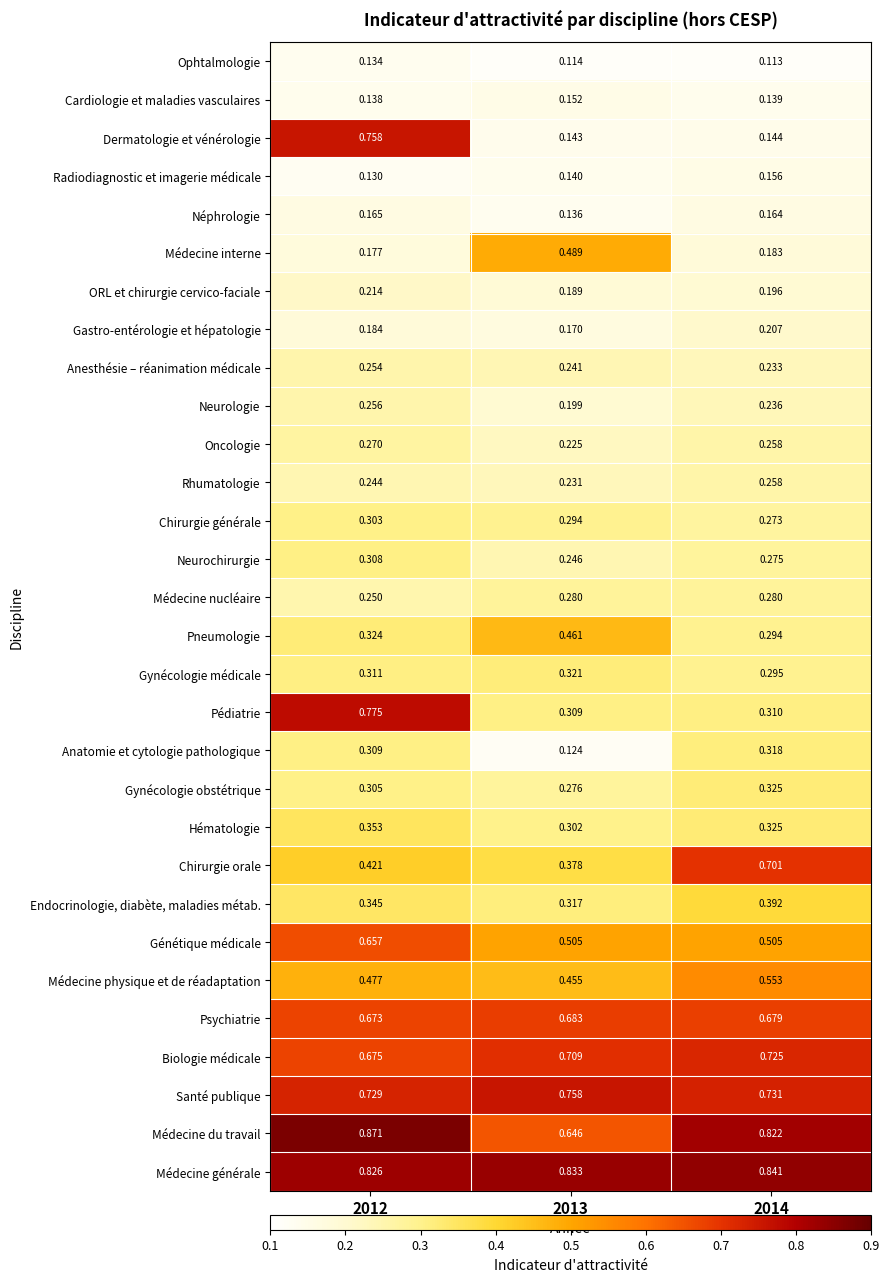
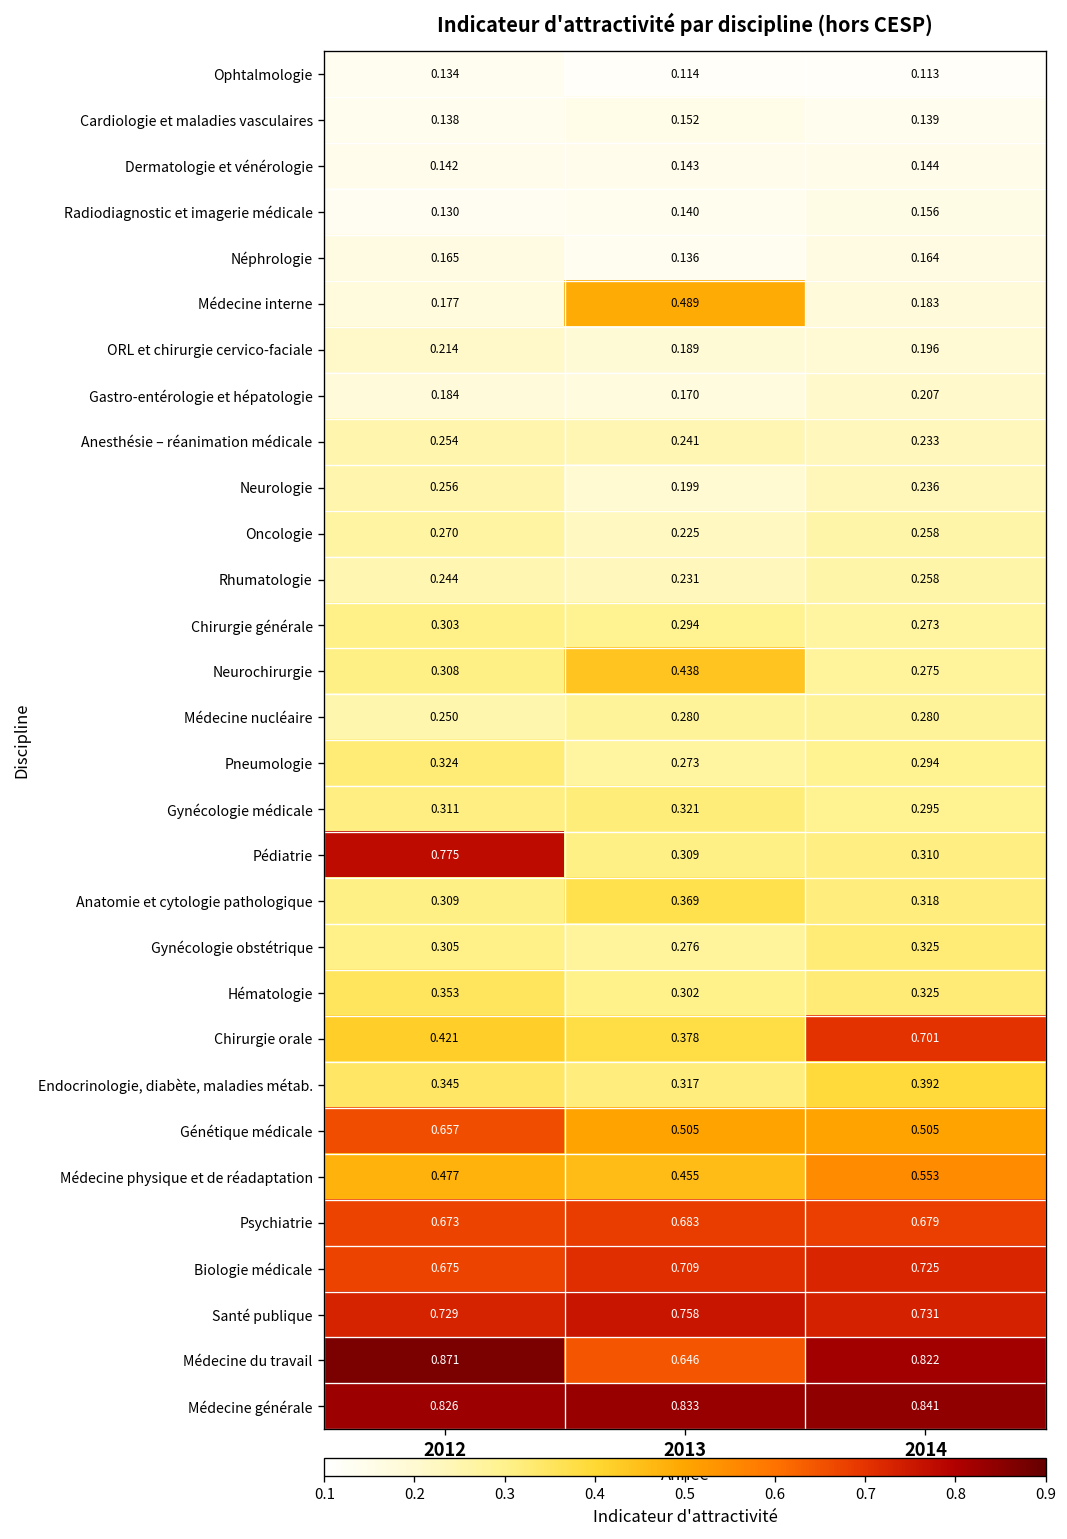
  {
    "Ophtalmologie": {
      "2012": 0.134,
      "2013": 0.114,
      "2014": 0.113
    },
    "Cardiologie et maladies vasculaires": {
      "2012": 0.138,
      "2013": 0.152,
      "2014": 0.139
    },
    "Dermatologie et vénérologie": {
-     "2012": 0.758,
+     "2012": 0.142,
      "2013": 0.143,
      "2014": 0.144
    },
    "Radiodiagnostic et imagerie médicale": {
      "2012": 0.130,
      "2013": 0.140,
      "2014": 0.156
    },
    "Néphrologie": {
      "2012": 0.165,
      "2013": 0.136,
      "2014": 0.164
    },
    "Médecine interne": {
      "2012": 0.177,
      "2013": 0.489,
      "2014": 0.183
    },
    "ORL et chirurgie cervico-faciale": {
      "2012": 0.214,
      "2013": 0.189,
      "2014": 0.196
    },
    "Gastro-entérologie et hépatologie": {
      "2012": 0.184,
      "2013": 0.170,
      "2014": 0.207
    },
    "Anesthésie – réanimation médicale": {
      "2012": 0.254,
      "2013": 0.241,
      "2014": 0.233
    },
    "Neurologie": {
      "2012": 0.256,
      "2013": 0.199,
      "2014": 0.236
    },
    "Oncologie": {
      "2012": 0.270,
      "2013": 0.225,
      "2014": 0.258
    },
    "Rhumatologie": {
      "2012": 0.244,
      "2013": 0.231,
      "2014": 0.258
    },
    "Chirurgie générale": {
      "2012": 0.303,
      "2013": 0.294,
      "2014": 0.273
    },
    "Neurochirurgie": {
      "2012": 0.308,
-     "2013": 0.246,
+     "2013": 0.438,
      "2014": 0.275
    },
    "Médecine nucléaire": {
      "2012": 0.250,
      "2013": 0.280,
      "2014": 0.280
    },
    "Pneumologie": {
      "2012": 0.324,
-     "2013": 0.461,
+     "2013": 0.273,
      "2014": 0.294
    },
    "Gynécologie médicale": {
      "2012": 0.311,
      "2013": 0.321,
      "2014": 0.295
    },
    "Pédiatrie": {
      "2012": 0.775,
      "2013": 0.309,
      "2014": 0.310
    },
    "Anatomie et cytologie pathologique": {
      "2012": 0.309,
-     "2013": 0.124,
+     "2013": 0.369,
      "2014": 0.318
    },
    "Gynécologie obstétrique": {
      "2012": 0.305,
      "2013": 0.276,
      "2014": 0.325
    },
    "Hématologie": {
      "2012": 0.353,
      "2013": 0.302,
      "2014": 0.325
    },
    "Chirurgie orale": {
      "2012": 0.421,
      "2013": 0.378,
      "2014": 0.701
    },
    "Endocrinologie, diabète, maladies métab.": {
      "2012": 0.345,
      "2013": 0.317,
      "2014": 0.392
    },
    "Génétique médicale": {
      "2012": 0.657,
      "2013": 0.505,
      "2014": 0.505
    },
    "Médecine physique et de réadaptation": {
      "2012": 0.477,
      "2013": 0.455,
      "2014": 0.553
    },
    "Psychiatrie": {
      "2012": 0.673,
      "2013": 0.683,
      "2014": 0.679
    },
    "Biologie médicale": {
      "2012": 0.675,
      "2013": 0.709,
      "2014": 0.725
    },
    "Santé publique": {
      "2012": 0.729,
      "2013": 0.758,
      "2014": 0.731
    },
    "Médecine du travail": {
      "2012": 0.871,
      "2013": 0.646,
      "2014": 0.822
    },
    "Médecine générale": {
      "2012": 0.826,
      "2013": 0.833,
      "2014": 0.841
    }
  }
